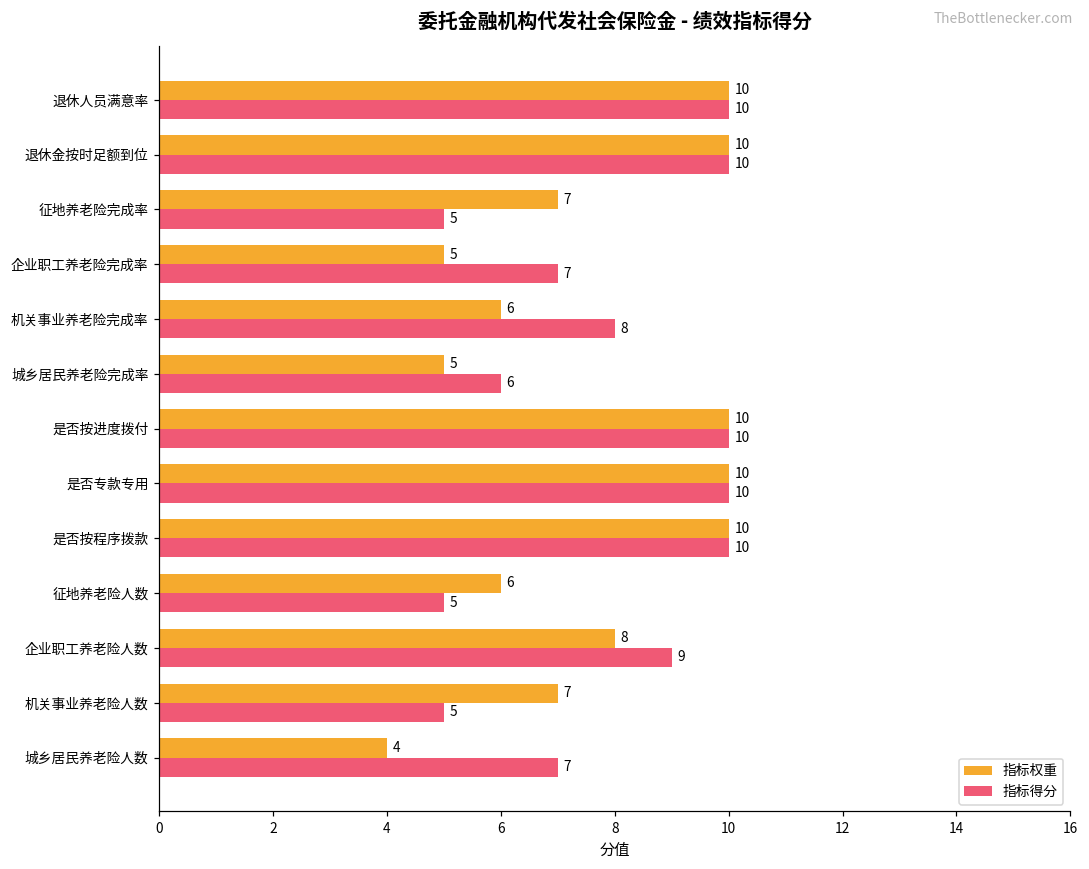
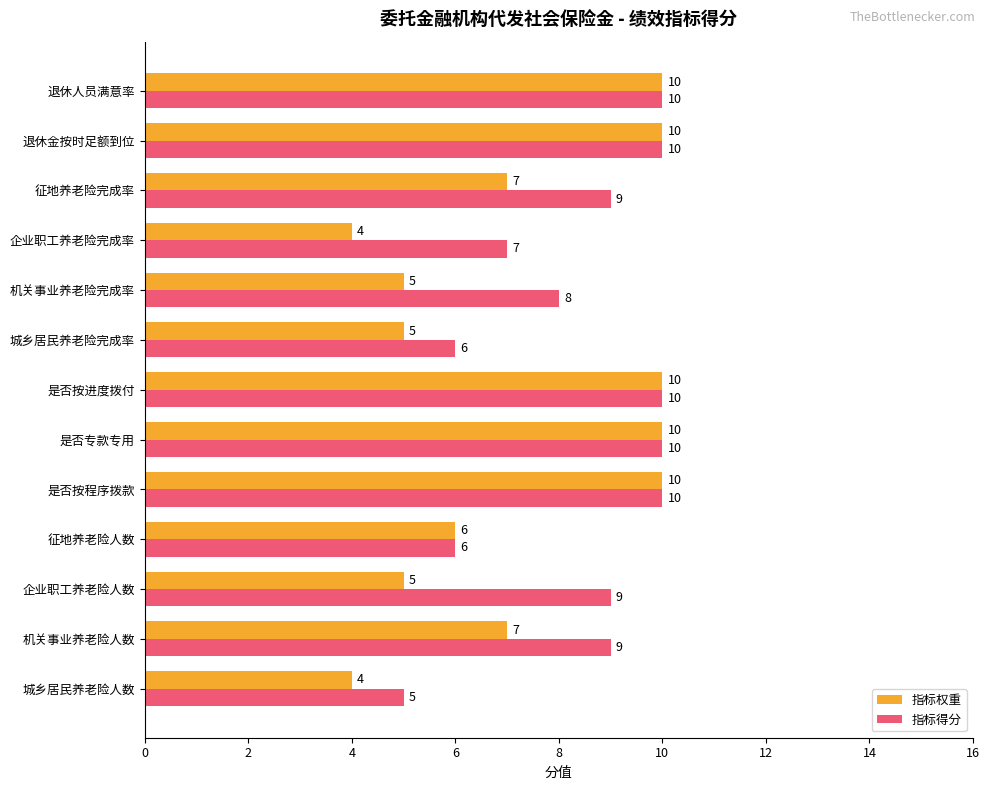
  {
    "指标权重": {
      "退休人员满意率": 10,
      "退休金按时足额到位": 10,
      "征地养老险完成率": 7,
-     "企业职工养老险完成率": 5,
-     "机关事业养老险完成率": 6,
+     "企业职工养老险完成率": 4,
+     "机关事业养老险完成率": 5,
      "城乡居民养老险完成率": 5,
      "是否按进度拨付": 10,
      "是否专款专用": 10,
      "是否按程序拨款": 10,
      "征地养老险人数": 6,
-     "企业职工养老险人数": 8,
+     "企业职工养老险人数": 5,
      "机关事业养老险人数": 7,
      "城乡居民养老险人数": 4
    },
    "指标得分": {
      "退休人员满意率": 10,
      "退休金按时足额到位": 10,
-     "征地养老险完成率": 5,
+     "征地养老险完成率": 9,
      "企业职工养老险完成率": 7,
      "机关事业养老险完成率": 8,
      "城乡居民养老险完成率": 6,
      "是否按进度拨付": 10,
      "是否专款专用": 10,
      "是否按程序拨款": 10,
-     "征地养老险人数": 5,
+     "征地养老险人数": 6,
      "企业职工养老险人数": 9,
-     "机关事业养老险人数": 5,
-     "城乡居民养老险人数": 7
+     "机关事业养老险人数": 9,
+     "城乡居民养老险人数": 5
    }
  }
